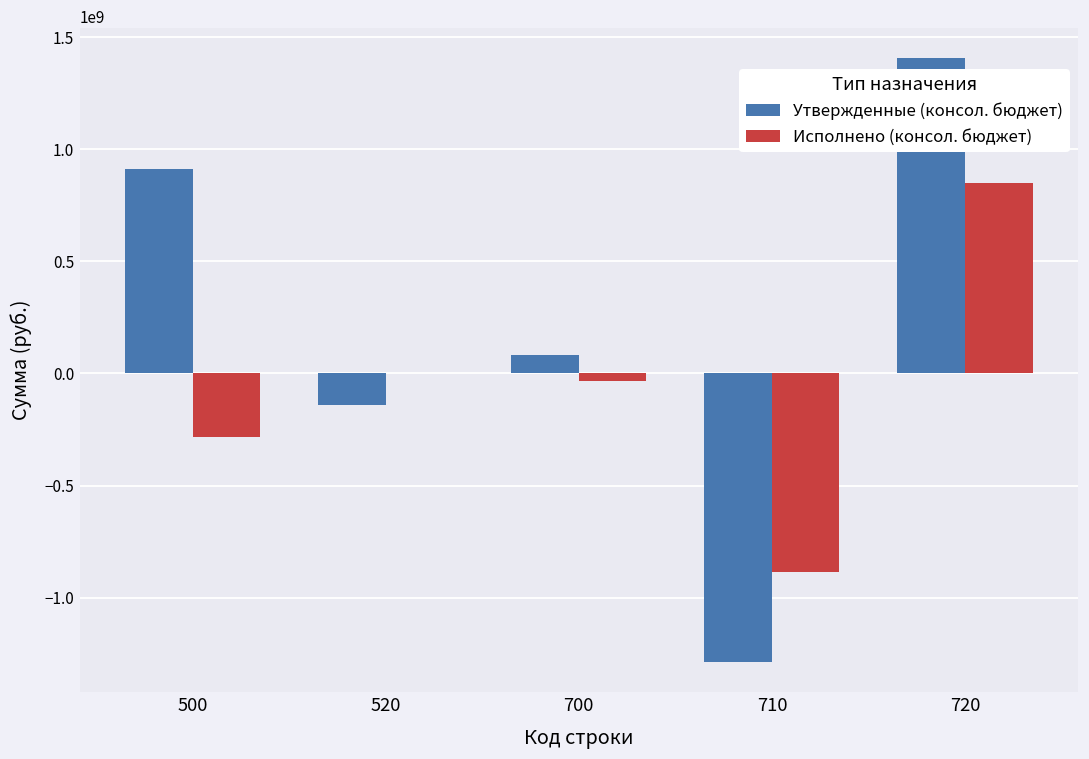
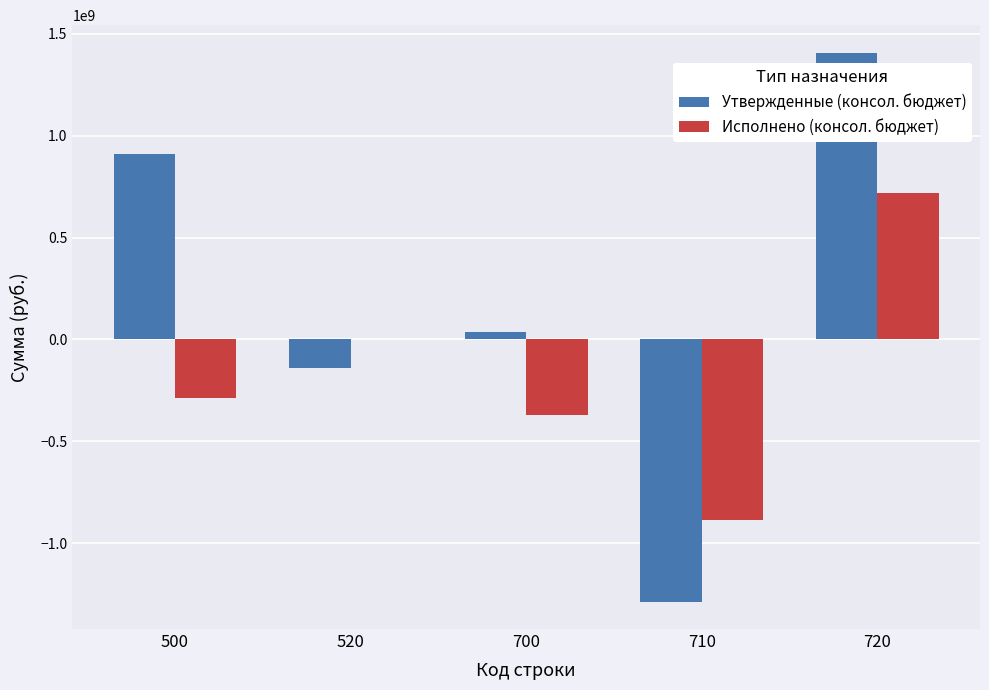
  {
    "Утвержденные (консол. бюджет)": {
      "500": 910000000,
      "520": -140000000,
-     "700": 80000000,
+     "700": 40000000,
      "710": -1290000000,
      "720": 1410000000
    },
    "Исполнено (консол. бюджет)": {
      "500": -290000000,
      "520": 0,
-     "700": -40000000,
+     "700": -370000000,
      "710": -890000000,
-     "720": 850000000
+     "720": 720000000
    }
  }
